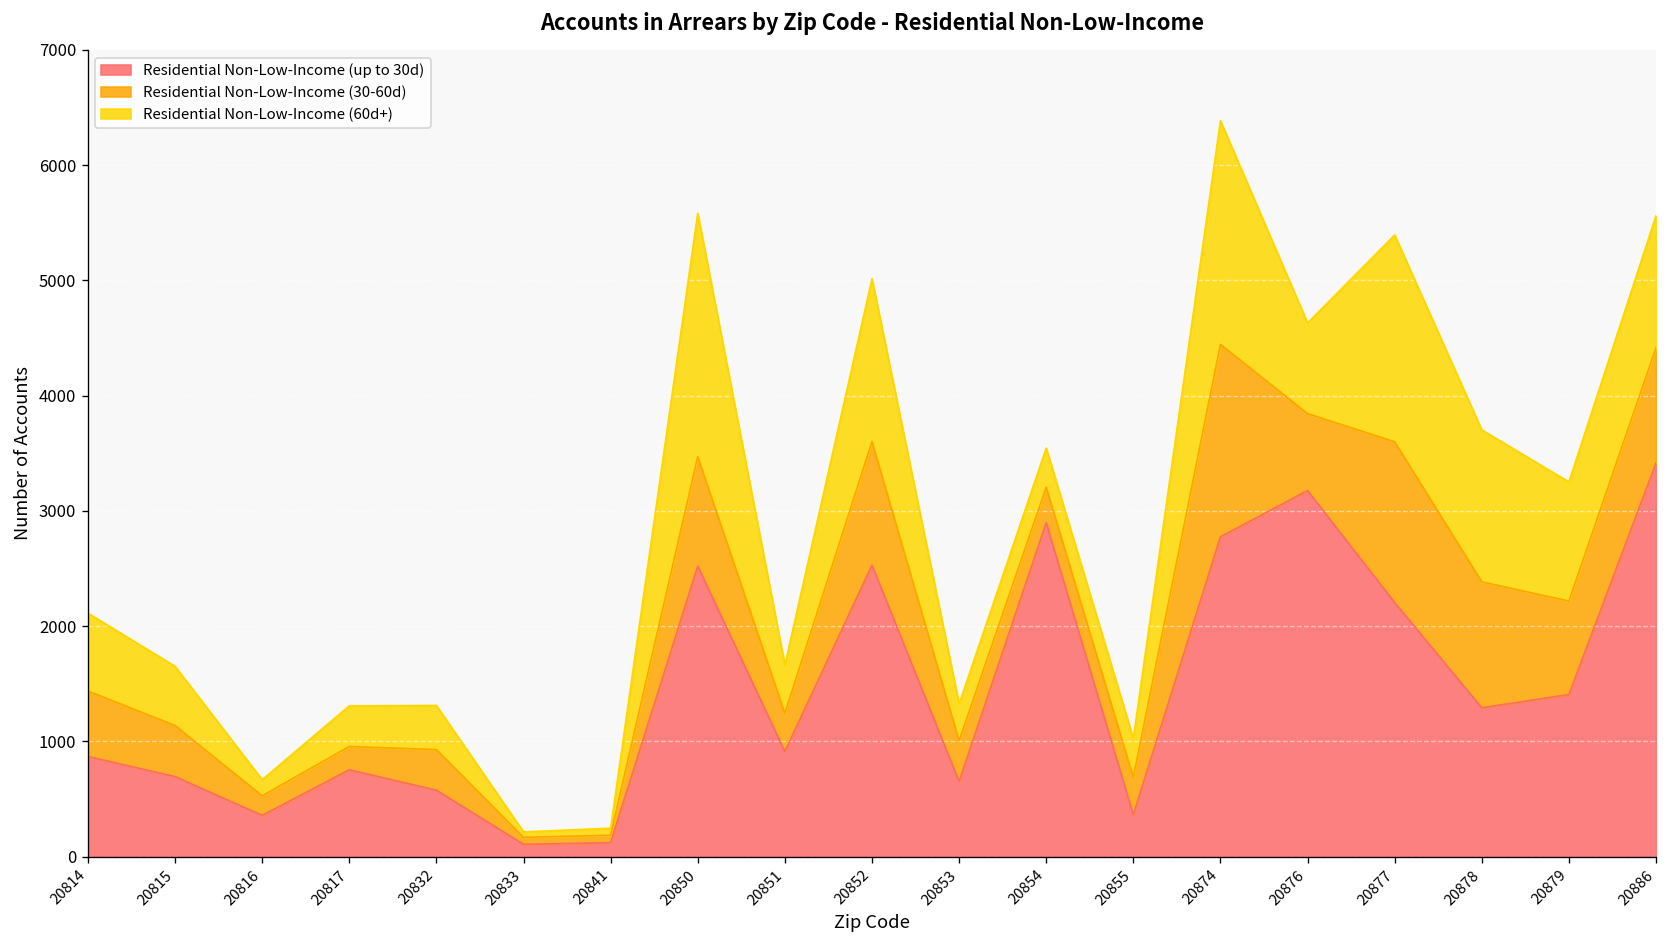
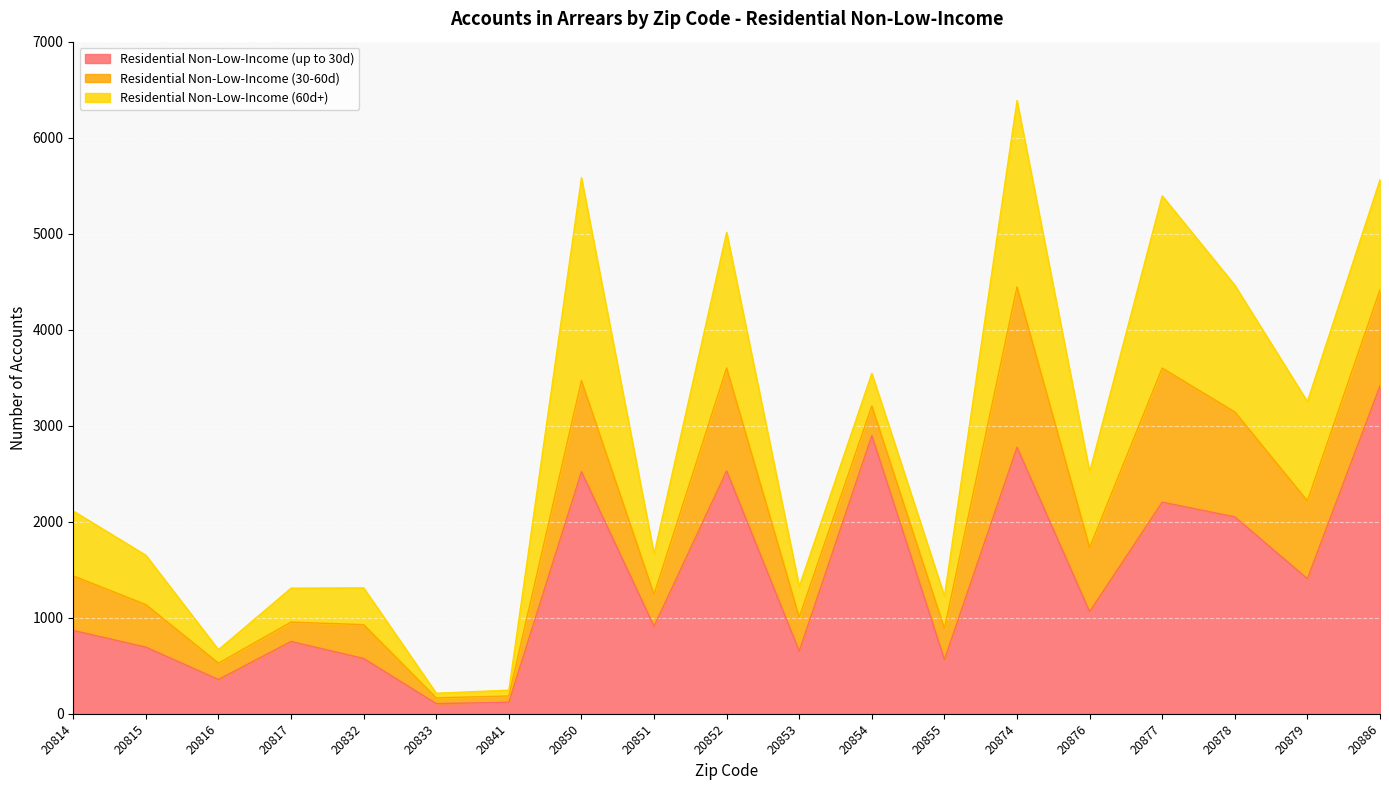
  {
    "Residential Non-Low-Income (up to 30d)": {
      "20814": 900,
      "20815": 700,
      "20816": 400,
      "20817": 800,
      "20832": 600,
      "20833": 100,
      "20841": 100,
      "20850": 2500,
      "20851": 900,
      "20852": 2500,
      "20853": 700,
      "20854": 2900,
-     "20855": 400,
+     "20855": 600,
      "20874": 2800,
-     "20876": 3200,
+     "20876": 1100,
      "20877": 2200,
-     "20878": 1300,
+     "20878": 2100,
      "20879": 1400,
      "20886": 3400
    }
  }
